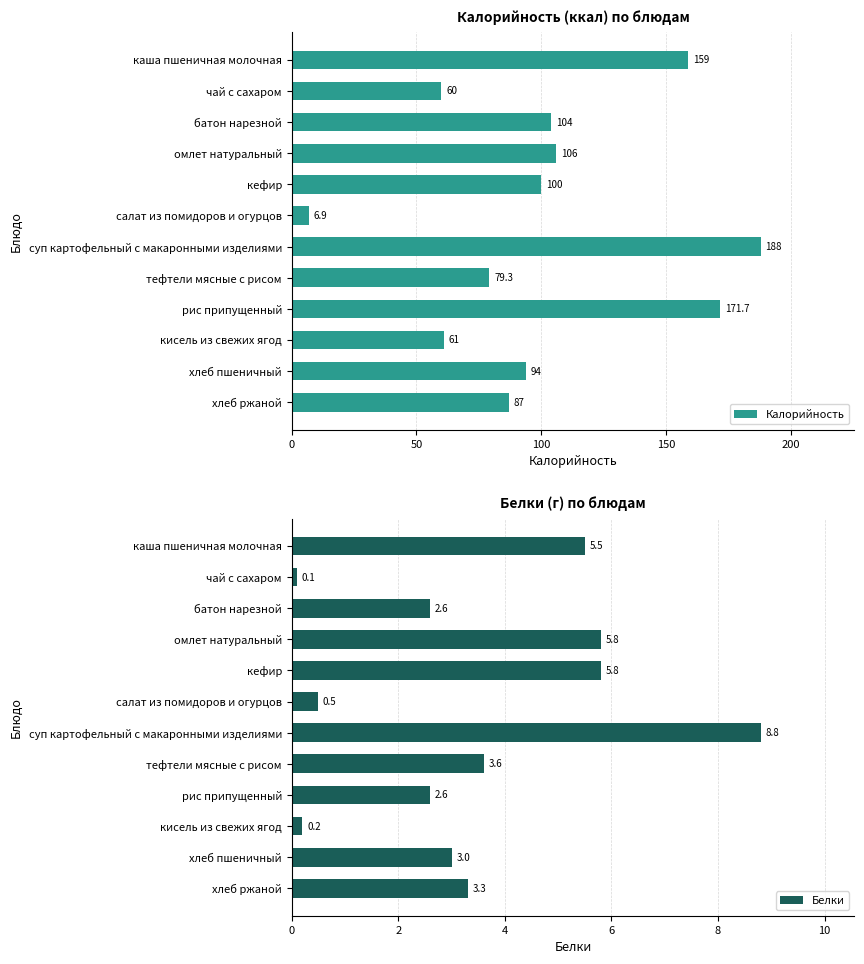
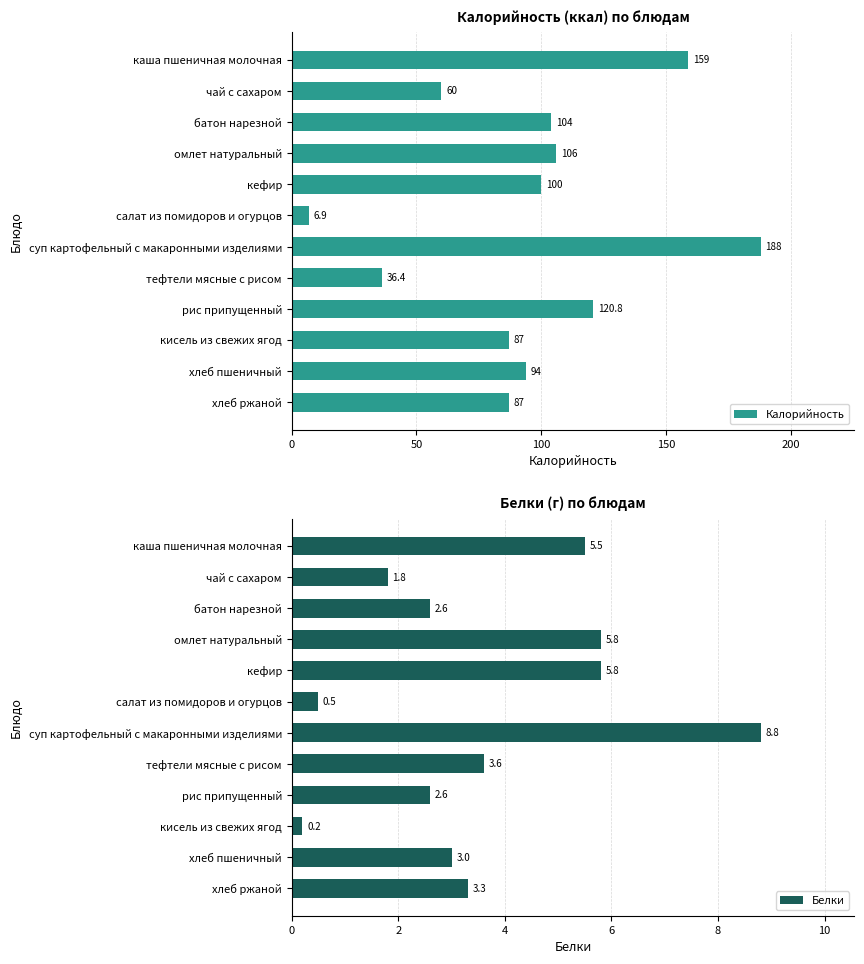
  {
    "Калорийность (ккал) по блюдам": {
      "каша пшеничная молочная": 159,
      "чай с сахаром": 60,
      "батон нарезной": 104,
      "омлет натуральный": 106,
      "кефир": 100,
      "салат из помидоров и огурцов": 6.9,
      "суп картофельный с макаронными изделиями": 188,
-     "тефтели мясные с рисом": 79.3,
-     "рис припущенный": 171.7,
-     "кисель из свежих ягод": 61,
+     "тефтели мясные с рисом": 36.4,
+     "рис припущенный": 120.8,
+     "кисель из свежих ягод": 87,
      "хлеб пшеничный": 94,
      "хлеб ржаной": 87
    },
    "Белки (г) по блюдам": {
      "каша пшеничная молочная": 5.5,
-     "чай с сахаром": 0.1,
+     "чай с сахаром": 1.8,
      "батон нарезной": 2.6,
      "омлет натуральный": 5.8,
      "кефир": 5.8,
      "салат из помидоров и огурцов": 0.5,
      "суп картофельный с макаронными изделиями": 8.8,
      "тефтели мясные с рисом": 3.6,
      "рис припущенный": 2.6,
      "кисель из свежих ягод": 0.2,
      "хлеб пшеничный": 3.0,
      "хлеб ржаной": 3.3
    }
  }
